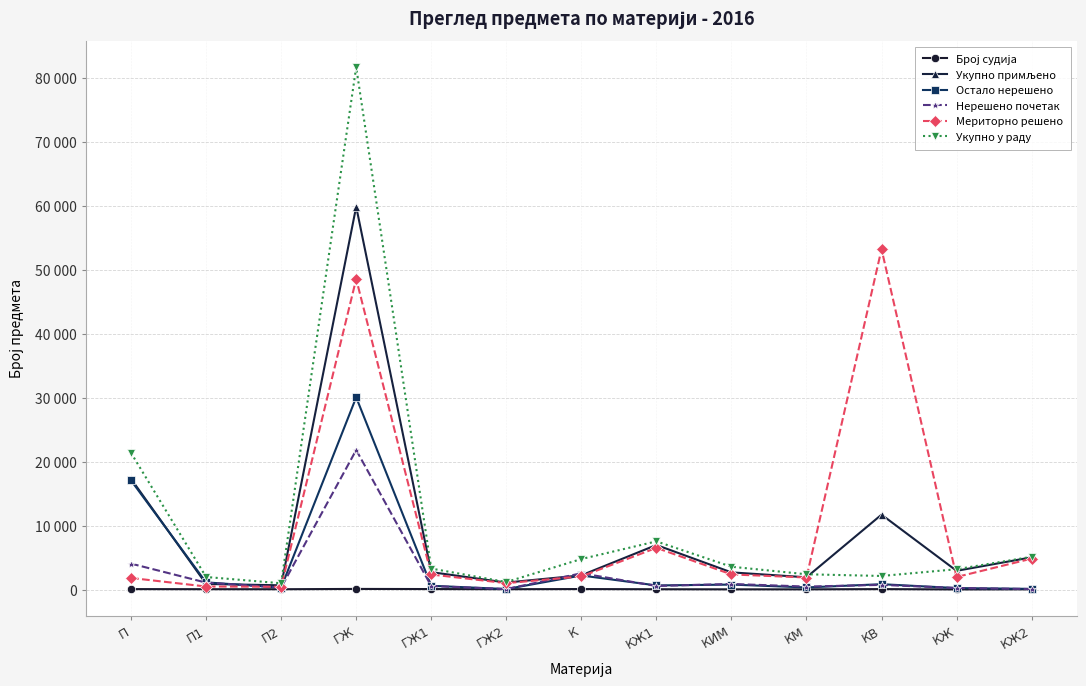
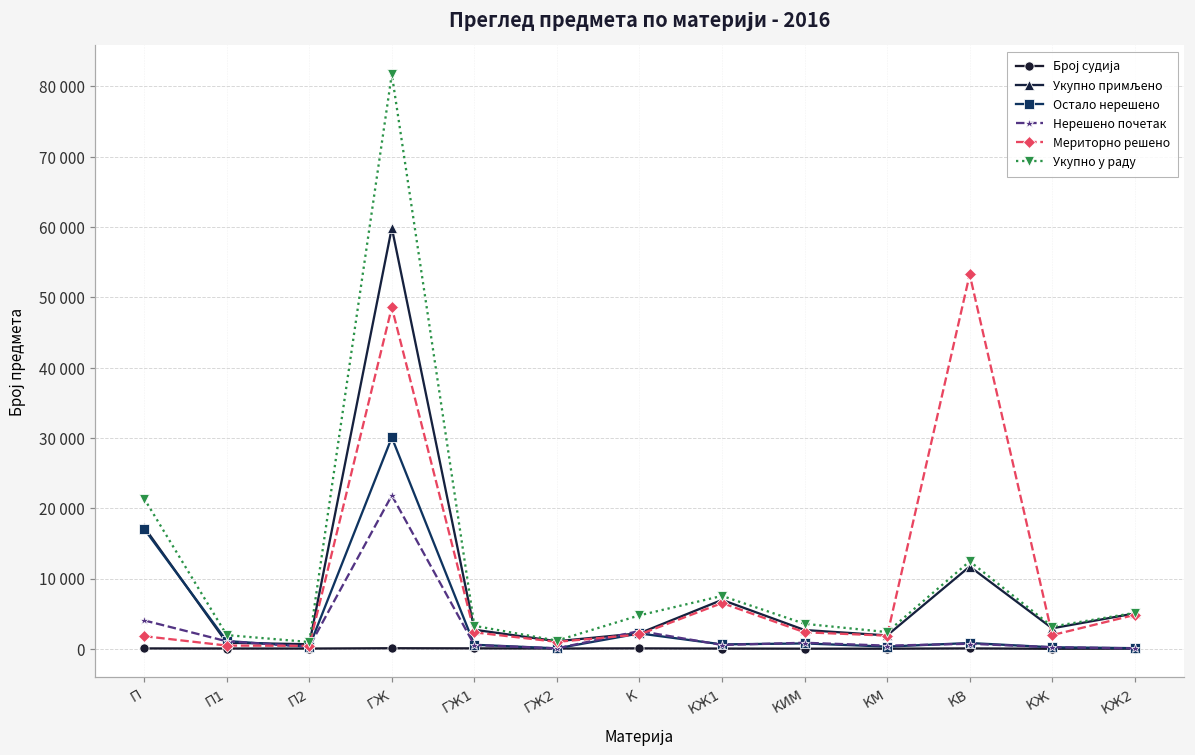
  {
    "Нерешено почетак": {
      "П": 4000,
      "ГЖ": 22000
    },
    "Мериторно решено": {
      "П": 2000,
      "П1": 0,
      "ГЖ": 49000,
      "КЖ1": 7000,
      "КВ": 53000,
      "КЖ": 2000
    },
    "Укупно у раду": {
      "П": 21000,
      "П1": 2000,
      "ГЖ": 82000,
      "ГЖ1": 3000,
      "К": 5000,
      "КЖ1": 8000,
      "КИМ": 4000,
      "КМ": 2000,
-     "КВ": 2000
+     "КВ": 12000
    }
  }
